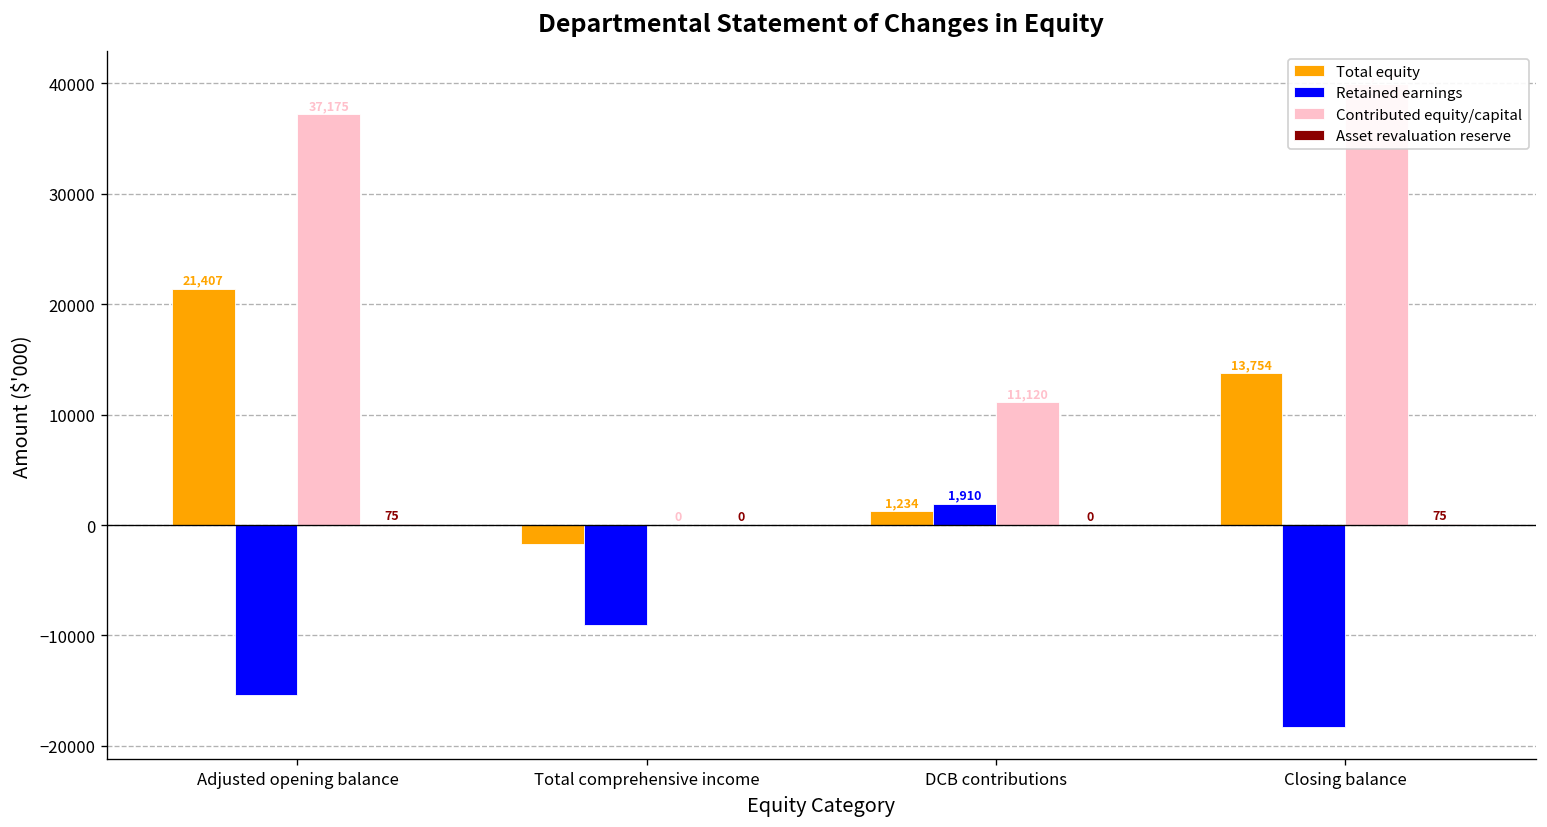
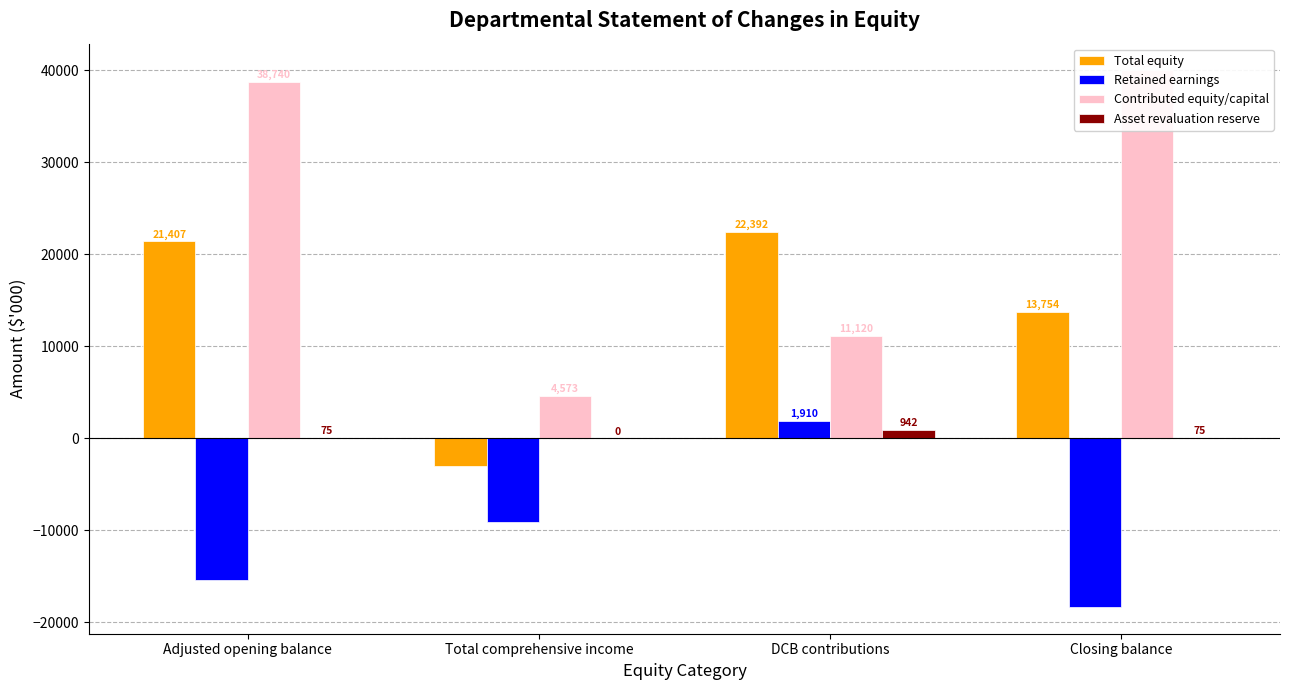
  {
    "Total equity": {
      "Adjusted opening balance": "21,407",
-     "Total comprehensive income": "-2000",
-     "DCB contributions": "1,234",
+     "Total comprehensive income": "-3000",
+     "DCB contributions": "22,392",
      "Closing balance": "13,754"
    },
    "Retained earnings": {
      "DCB contributions": "1,910"
    },
    "Contributed equity/capital": {
-     "Adjusted opening balance": "37,175",
-     "Total comprehensive income": "0",
+     "Adjusted opening balance": "38,740",
+     "Total comprehensive income": "4,573",
      "DCB contributions": "11,120"
    },
    "Asset revaluation reserve": {
      "Adjusted opening balance": "75",
      "Total comprehensive income": "0",
-     "DCB contributions": "0",
+     "DCB contributions": "942",
      "Closing balance": "75"
    }
  }
